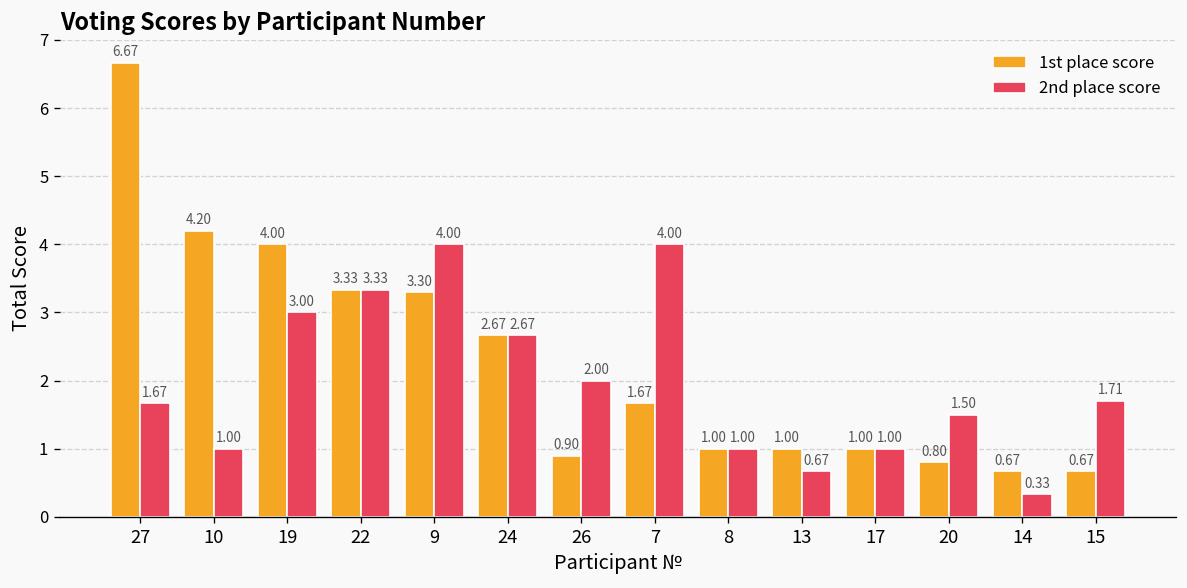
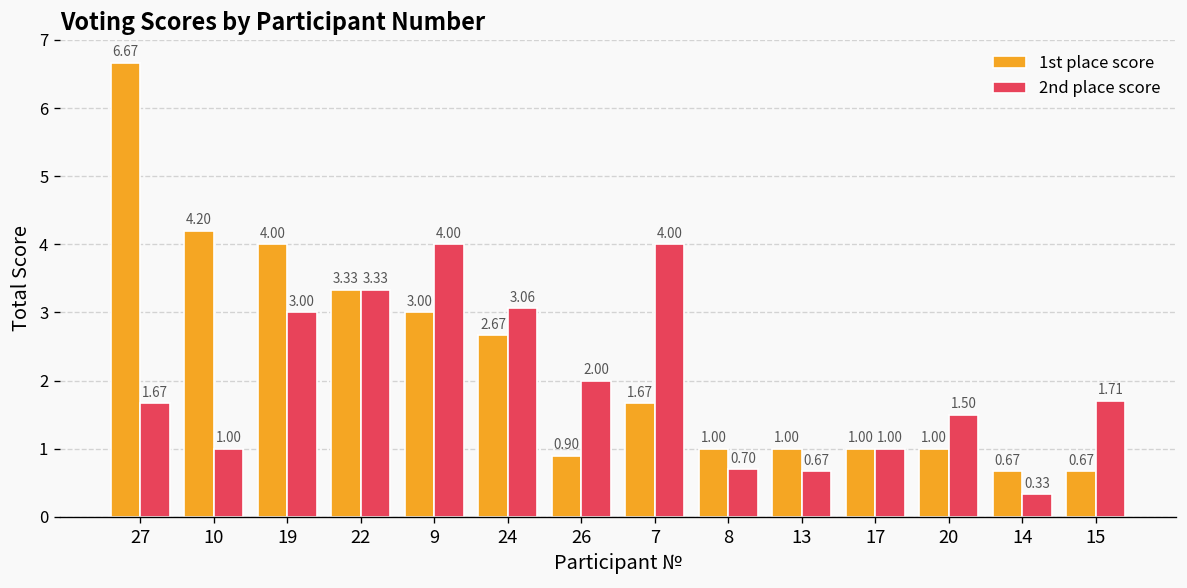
  {
    "1st place score": {
      "27": 6.67,
      "10": 4.20,
      "19": 4.00,
      "22": 3.33,
-     "9": 3.30,
+     "9": 3.00,
      "24": 2.67,
      "26": 0.90,
      "7": 1.67,
      "8": 1.00,
      "13": 1.00,
      "17": 1.00,
-     "20": 0.80,
+     "20": 1.00,
      "14": 0.67,
      "15": 0.67
    },
    "2nd place score": {
      "27": 1.67,
      "10": 1.00,
      "19": 3.00,
      "22": 3.33,
      "9": 4.00,
-     "24": 2.67,
+     "24": 3.06,
      "26": 2.00,
      "7": 4.00,
-     "8": 1.00,
+     "8": 0.70,
      "13": 0.67,
      "17": 1.00,
      "20": 1.50,
      "14": 0.33,
      "15": 1.71
    }
  }
